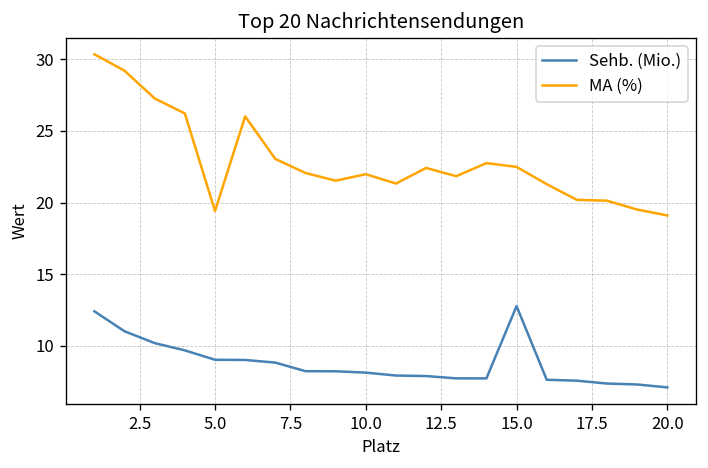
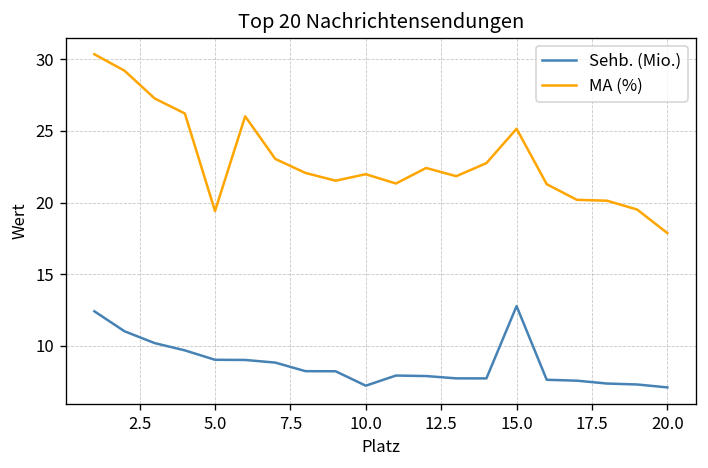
  {
    "Sehb. (Mio.)": {
      "5.0": 9.0,
-     "10.0": 8.1,
+     "10.0": 7.2,
      "15.0": 12.8,
      "20.0": 7.1
    },
    "MA (%)": {
      "5.0": 19.4,
      "10.0": 22.0,
-     "15.0": 22.5,
-     "20.0": 19.1
+     "15.0": 25.2,
+     "20.0": 17.9
    }
  }
